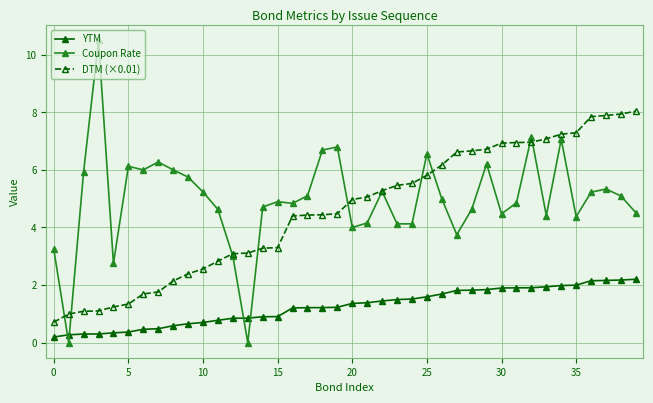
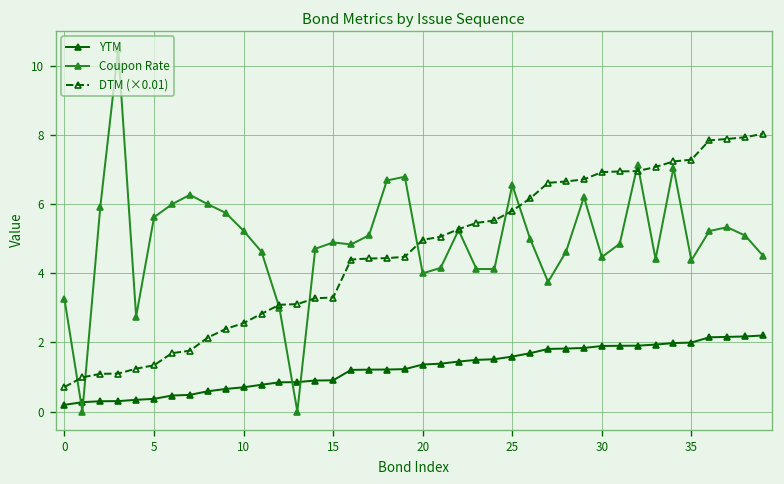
  {
    "Coupon Rate": {
      "0": 3.3,
-     "5": 6.1,
+     "5": 5.6,
      "10": 5.2,
      "15": 4.9,
      "20": 4.0,
      "25": 6.6,
      "30": 4.5,
      "35": 4.4
    }
  }
